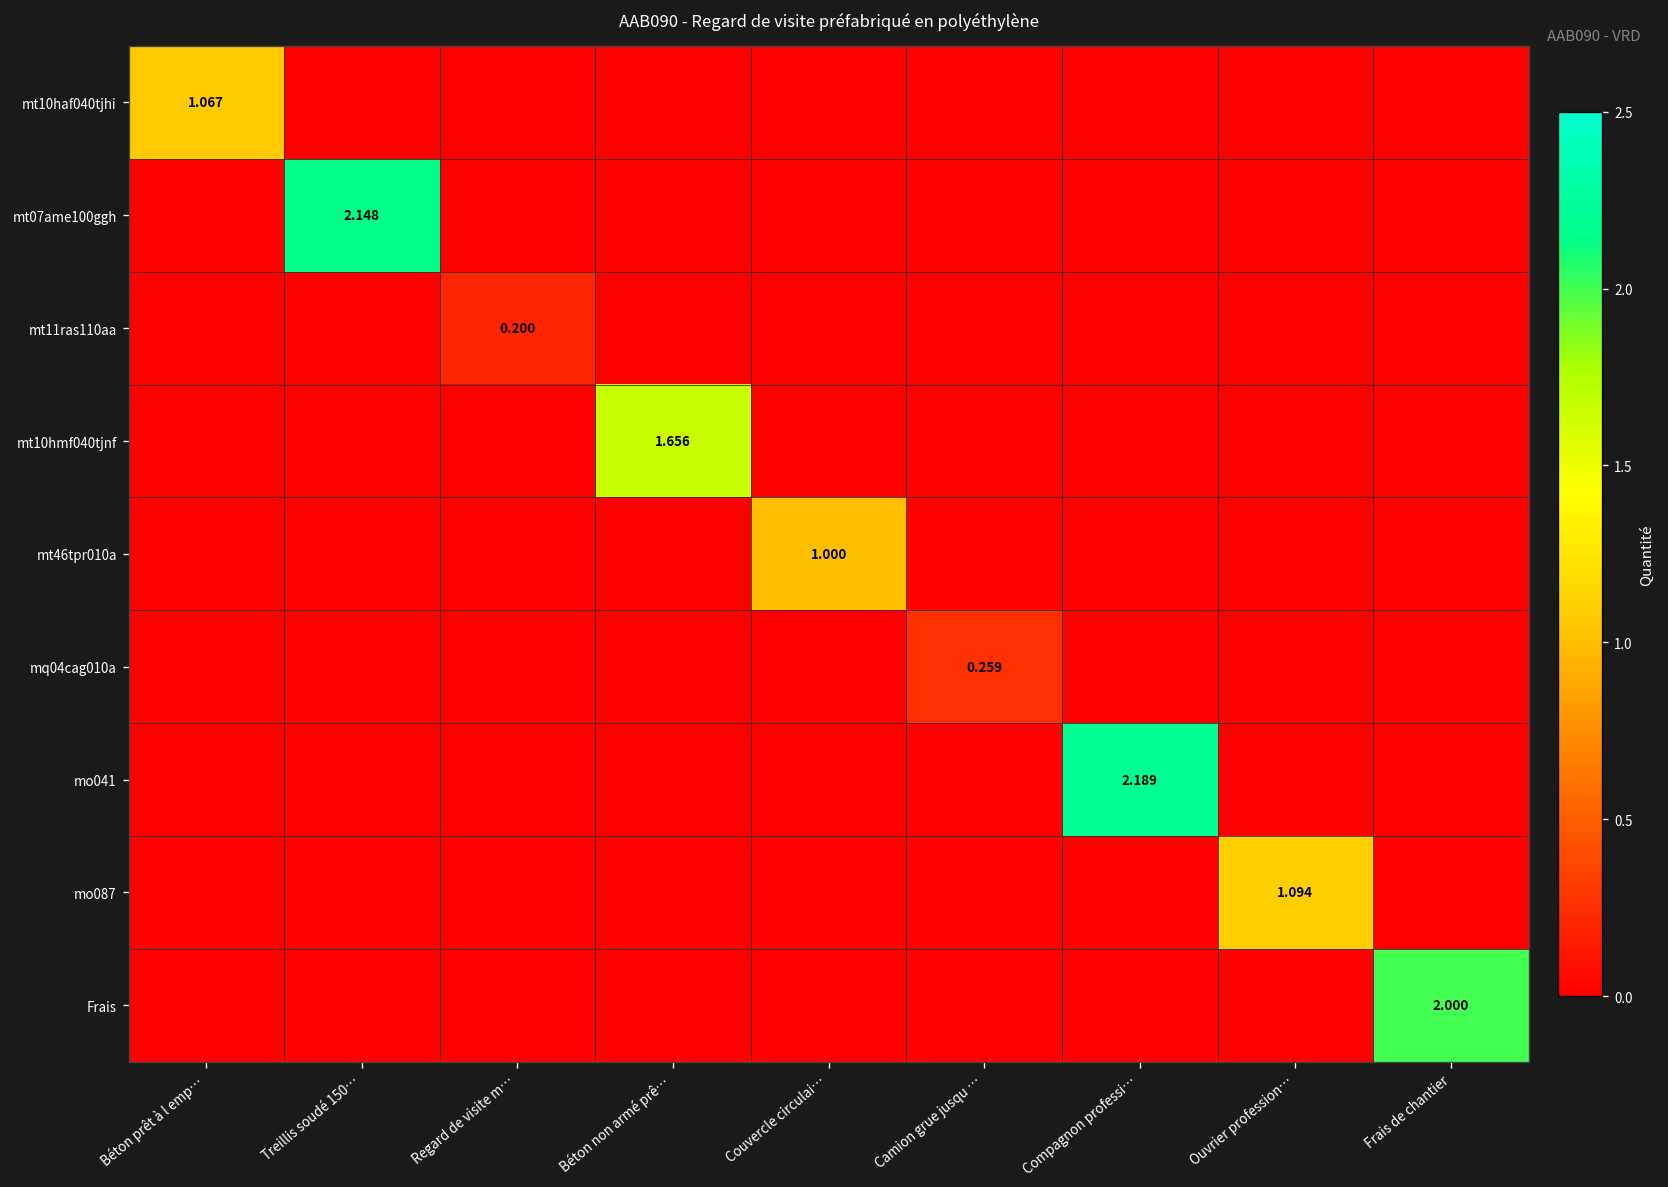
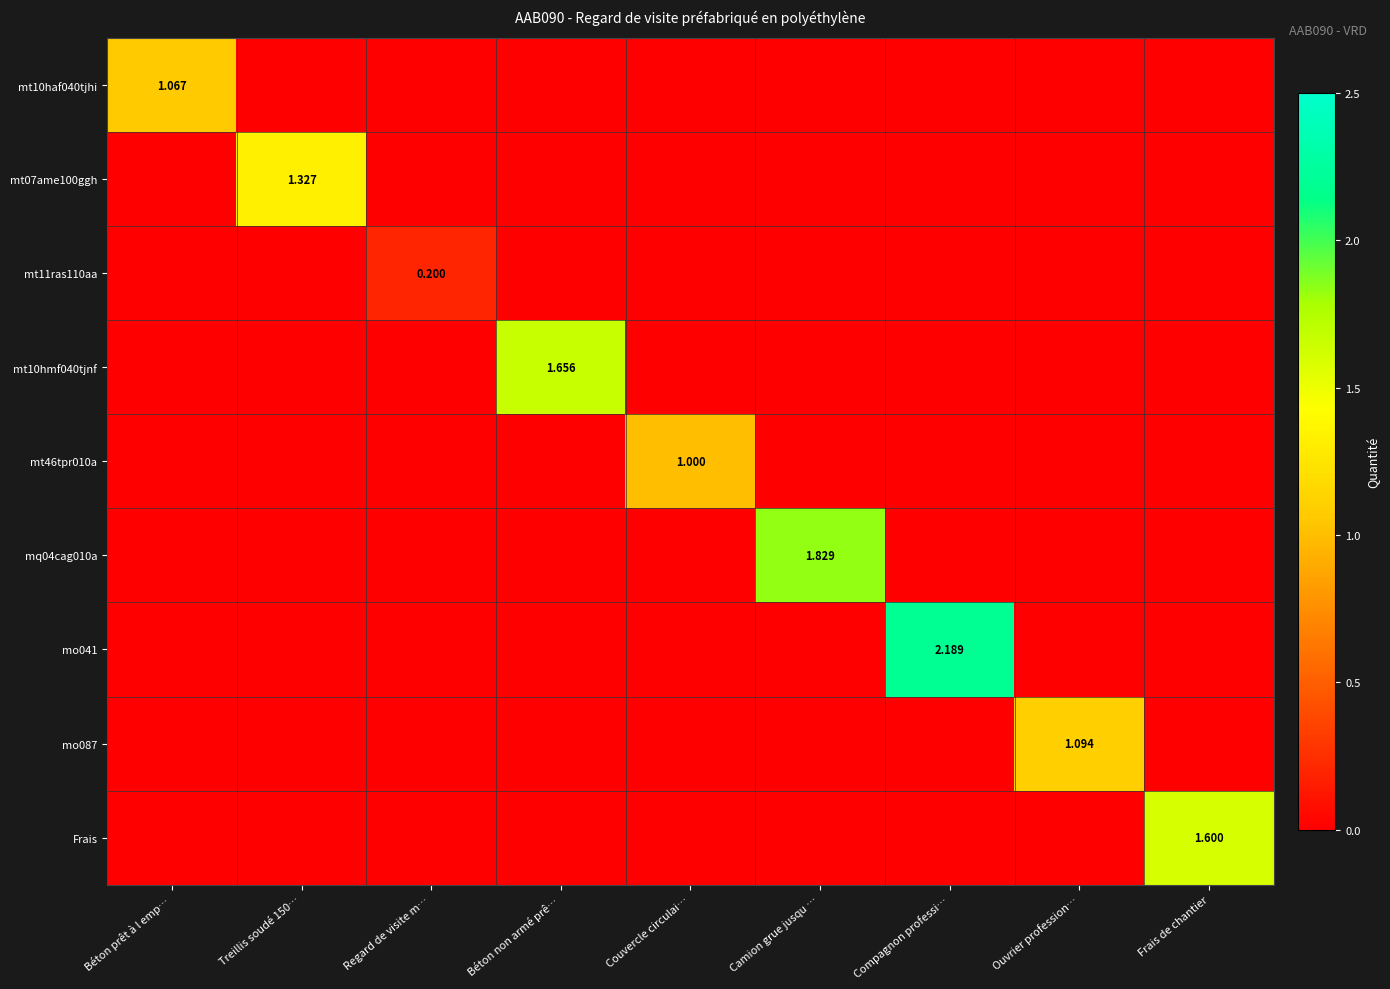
  {
    "mt10haf040tjhi": {
      "Béton prêt à l emp…": 1.067
    },
    "mt07ame100ggh": {
-     "Treillis soudé 150…": 2.148
+     "Treillis soudé 150…": 1.327
    },
    "mt11ras110aa": {
      "Regard de visite m…": 0.200
    },
    "mt10hmf040tjnf": {
      "Béton non armé prê…": 1.656
    },
    "mt46tpr010a": {
      "Couvercle circulai…": 1.000
    },
    "mq04cag010a": {
-     "Camion grue jusqu …": 0.259
+     "Camion grue jusqu …": 1.829
    },
    "mo041": {
      "Compagnon professi…": 2.189
    },
    "mo087": {
      "Ouvrier profession…": 1.094
    },
    "Frais": {
-     "Frais de chantier": 2.000
+     "Frais de chantier": 1.600
    }
  }
